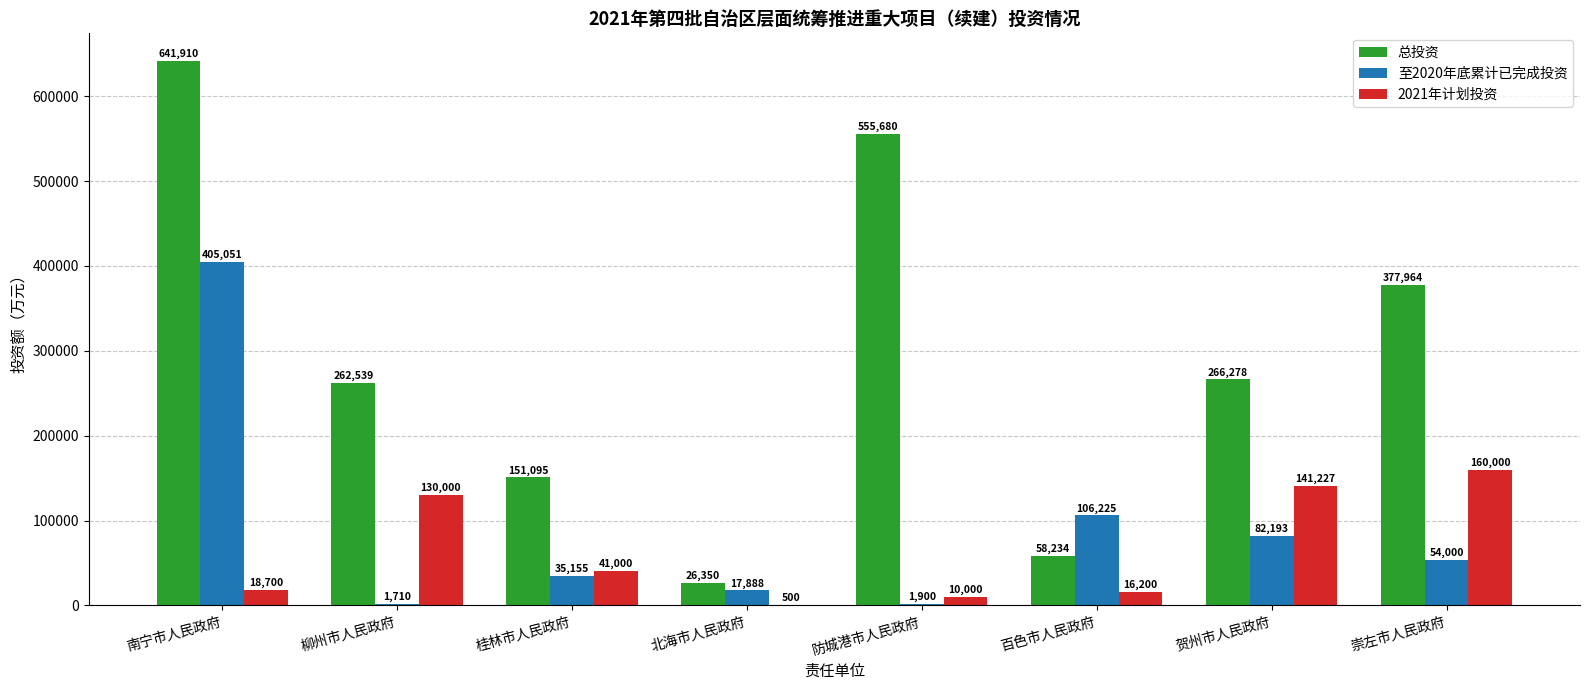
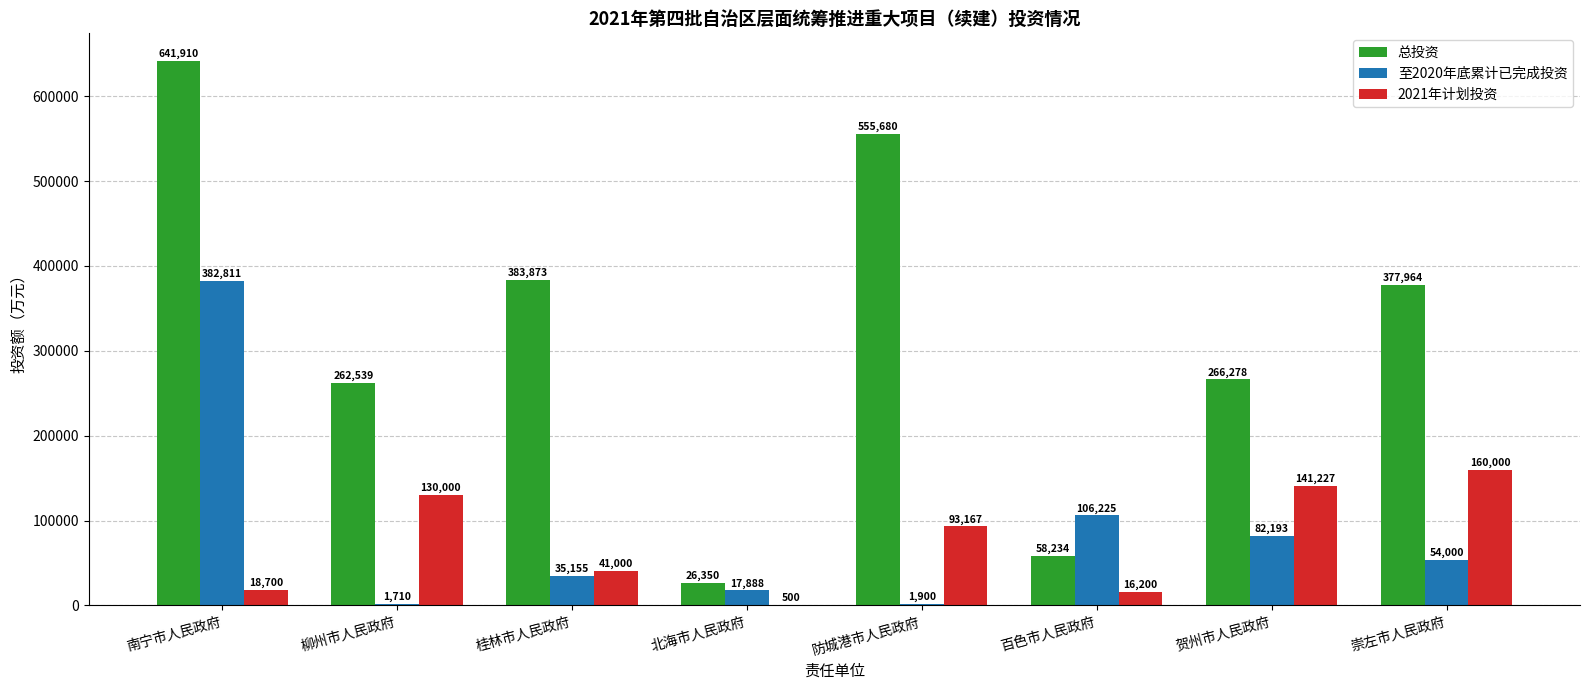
  {
    "总投资": {
      "南宁市人民政府": "641,910",
      "柳州市人民政府": "262,539",
-     "桂林市人民政府": "151,095",
+     "桂林市人民政府": "383,873",
      "北海市人民政府": "26,350",
      "防城港市人民政府": "555,680",
      "百色市人民政府": "58,234",
      "贺州市人民政府": "266,278",
      "崇左市人民政府": "377,964"
    },
    "至2020年底累计已完成投资": {
-     "南宁市人民政府": "405,051",
+     "南宁市人民政府": "382,811",
      "柳州市人民政府": "1,710",
      "桂林市人民政府": "35,155",
      "北海市人民政府": "17,888",
      "防城港市人民政府": "1,900",
      "百色市人民政府": "106,225",
      "贺州市人民政府": "82,193",
      "崇左市人民政府": "54,000"
    },
    "2021年计划投资": {
      "南宁市人民政府": "18,700",
      "柳州市人民政府": "130,000",
      "桂林市人民政府": "41,000",
      "北海市人民政府": "500",
-     "防城港市人民政府": "10,000",
+     "防城港市人民政府": "93,167",
      "百色市人民政府": "16,200",
      "贺州市人民政府": "141,227",
      "崇左市人民政府": "160,000"
    }
  }
